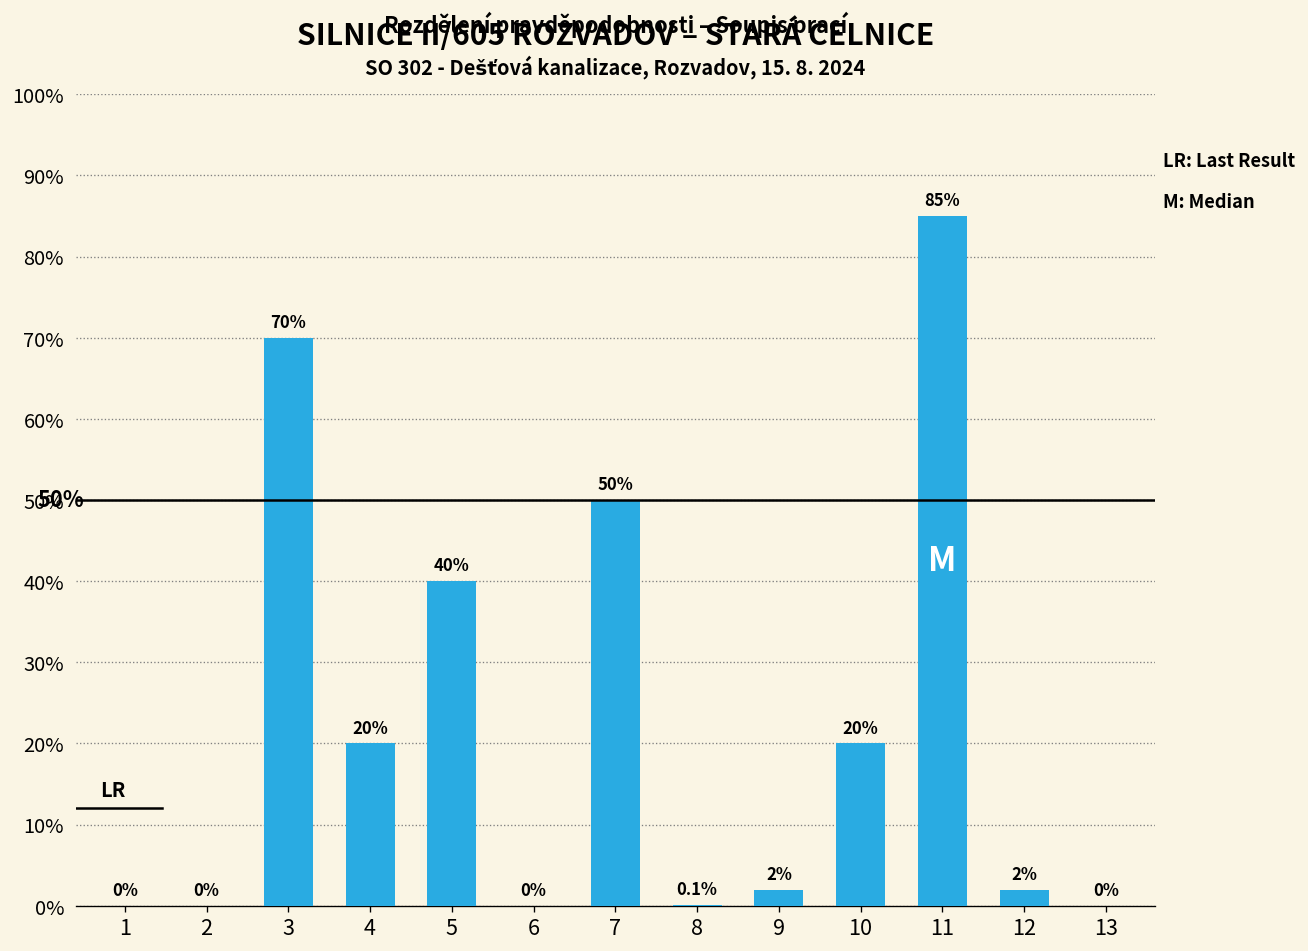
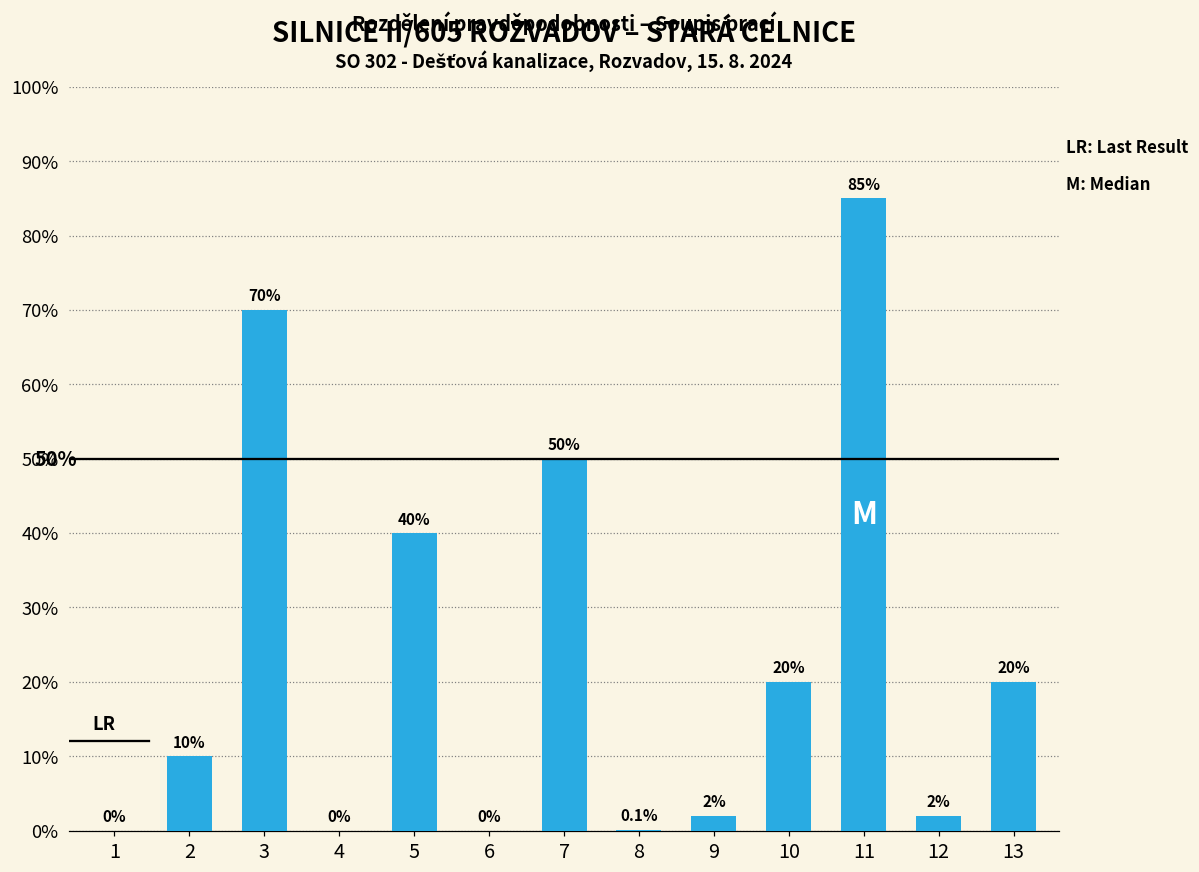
  {
    "1": "0%",
-   "2": "0%",
+   "2": "10%",
    "3": "70%",
-   "4": "20%",
+   "4": "0%",
    "5": "40%",
    "6": "0%",
    "7": "50%",
    "8": "0.1%",
    "9": "2%",
    "10": "20%",
    "11": "85%",
    "12": "2%",
-   "13": "0%"
+   "13": "20%"
  }
